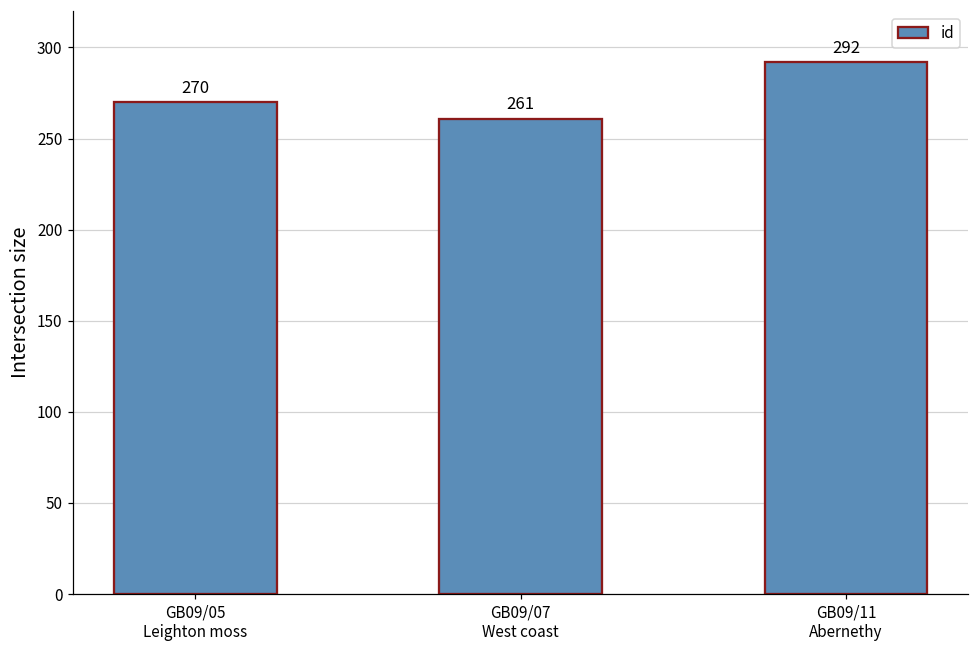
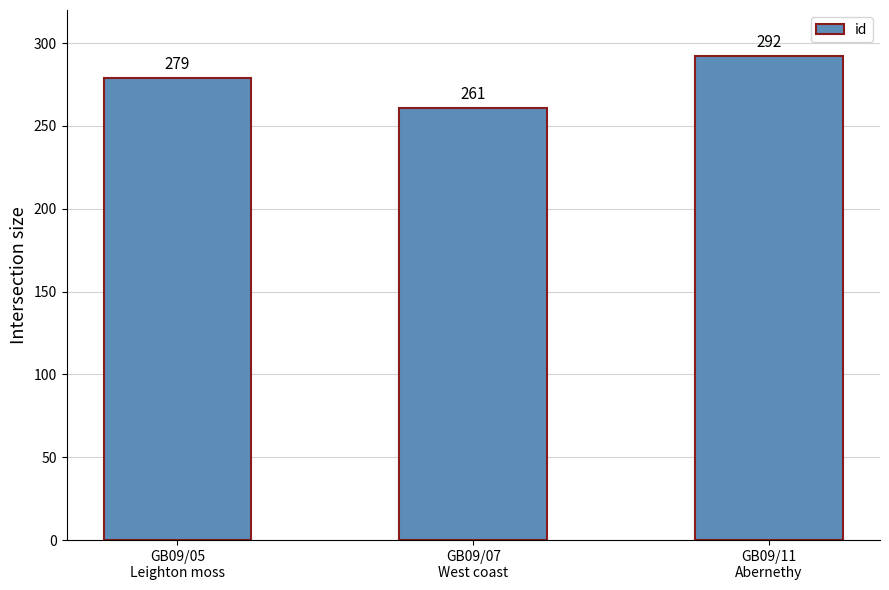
  {
-   "GB09/05 Leighton moss": 270,
+   "GB09/05 Leighton moss": 279,
    "GB09/07 West coast": 261,
    "GB09/11 Abernethy": 292
  }
